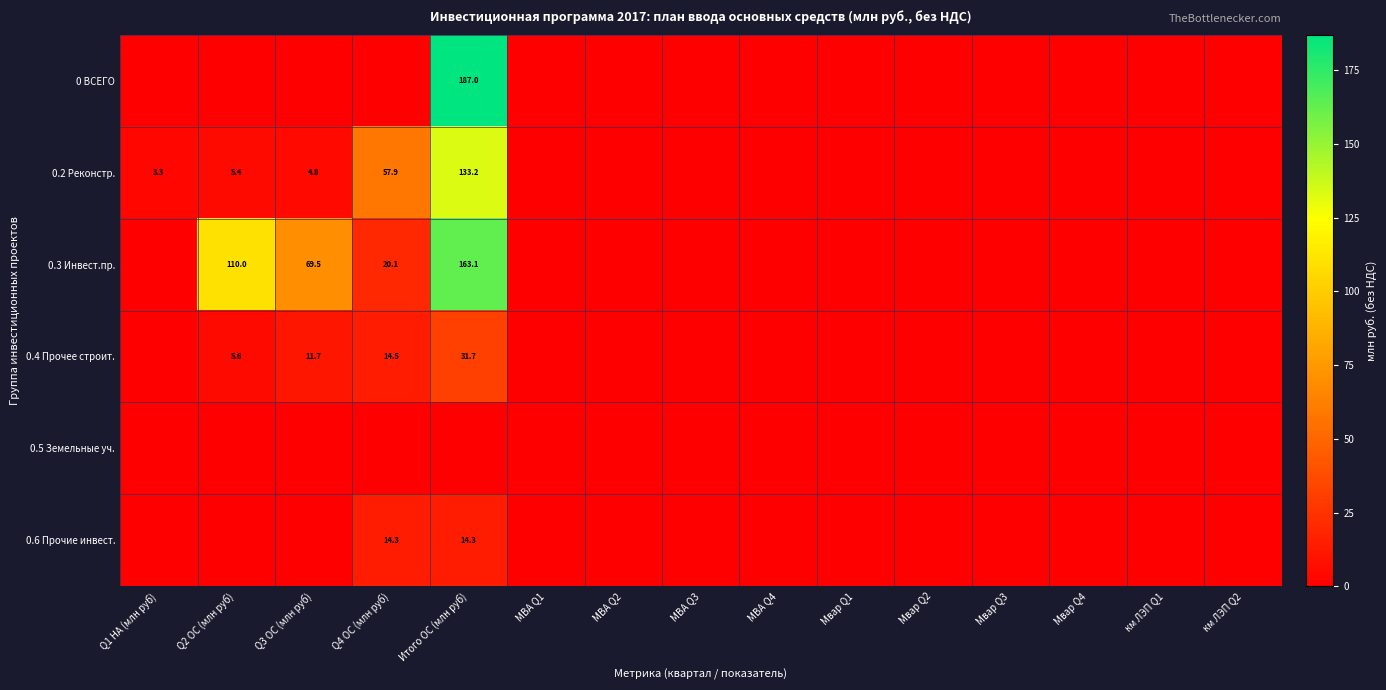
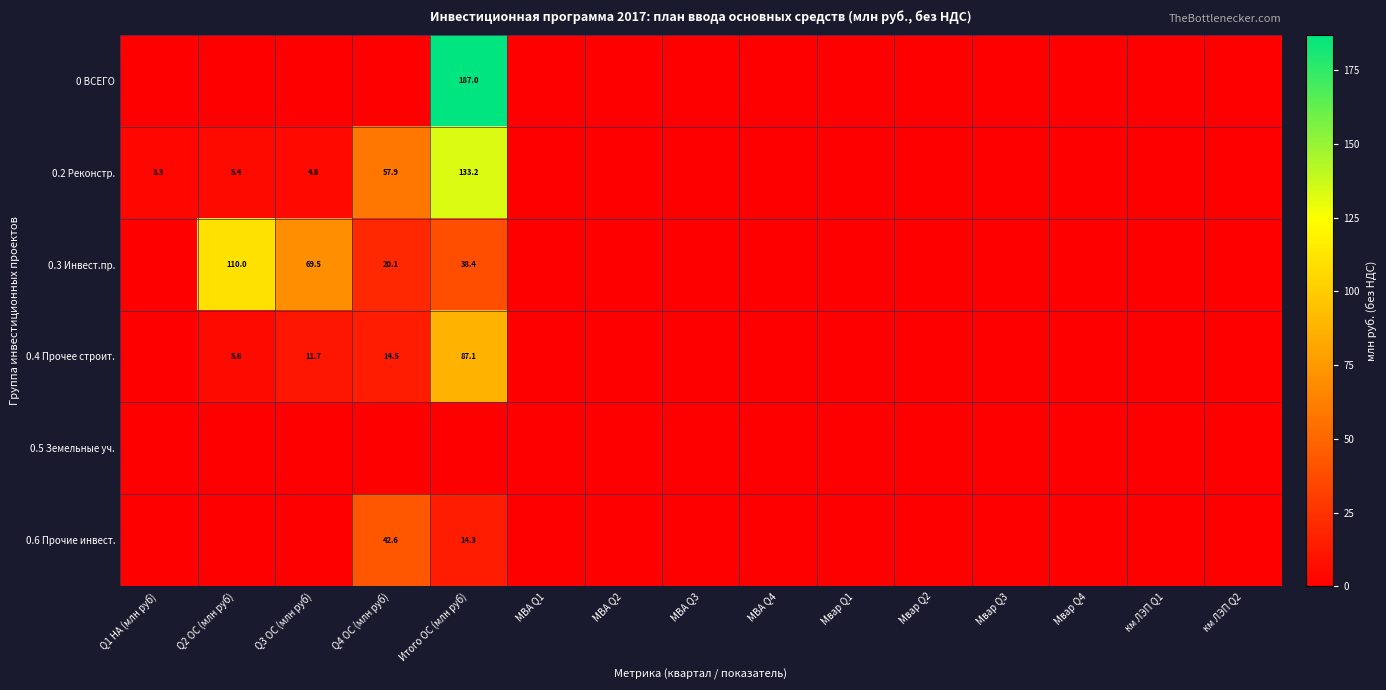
  {
    "0 ВСЕГО": {
      "Итого ОС (млн руб)": 187.0
    },
    "0.2 Реконстр.": {
      "Q1 НА (млн руб)": 3.3,
      "Q2 ОС (млн руб)": 5.4,
      "Q3 ОС (млн руб)": 4.8,
      "Q4 ОС (млн руб)": 57.9,
      "Итого ОС (млн руб)": 133.2
    },
    "0.3 Инвест.пр.": {
      "Q2 ОС (млн руб)": 110.0,
      "Q3 ОС (млн руб)": 69.5,
      "Q4 ОС (млн руб)": 20.1,
-     "Итого ОС (млн руб)": 163.1
+     "Итого ОС (млн руб)": 38.4
    },
    "0.4 Прочее строит.": {
      "Q2 ОС (млн руб)": 5.6,
      "Q3 ОС (млн руб)": 11.7,
      "Q4 ОС (млн руб)": 14.5,
-     "Итого ОС (млн руб)": 31.7
+     "Итого ОС (млн руб)": 87.1
    },
    "0.6 Прочие инвест.": {
-     "Q4 ОС (млн руб)": 14.3,
+     "Q4 ОС (млн руб)": 42.6,
      "Итого ОС (млн руб)": 14.3
    }
  }
